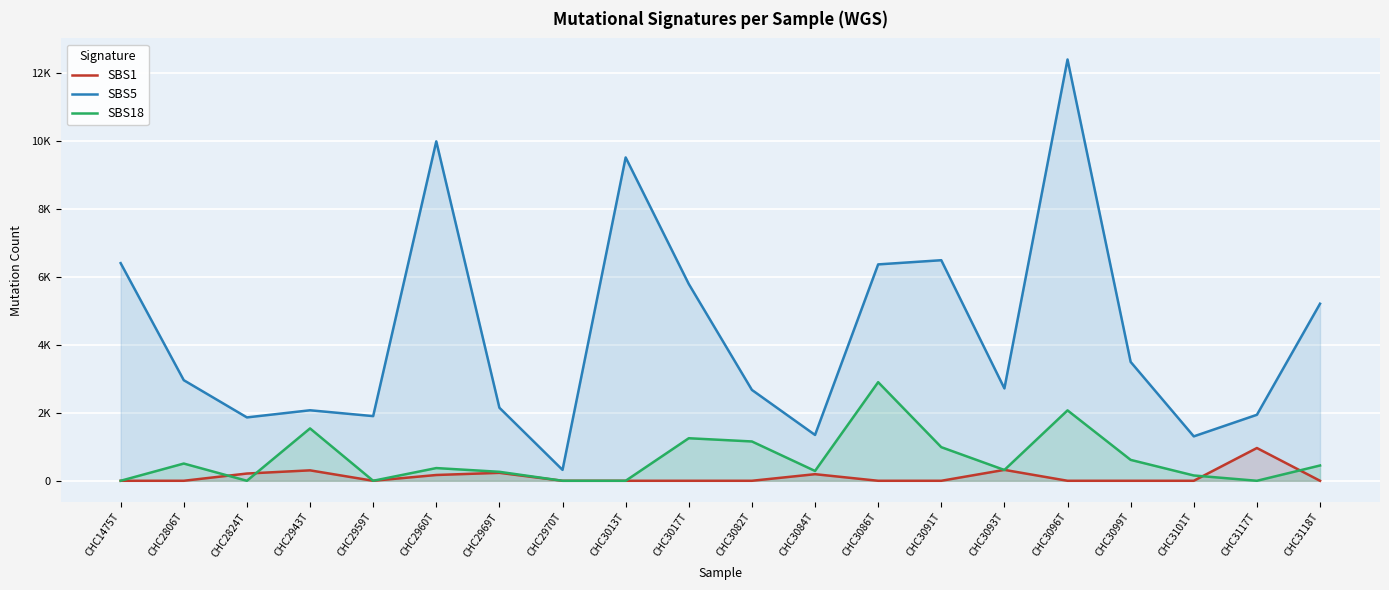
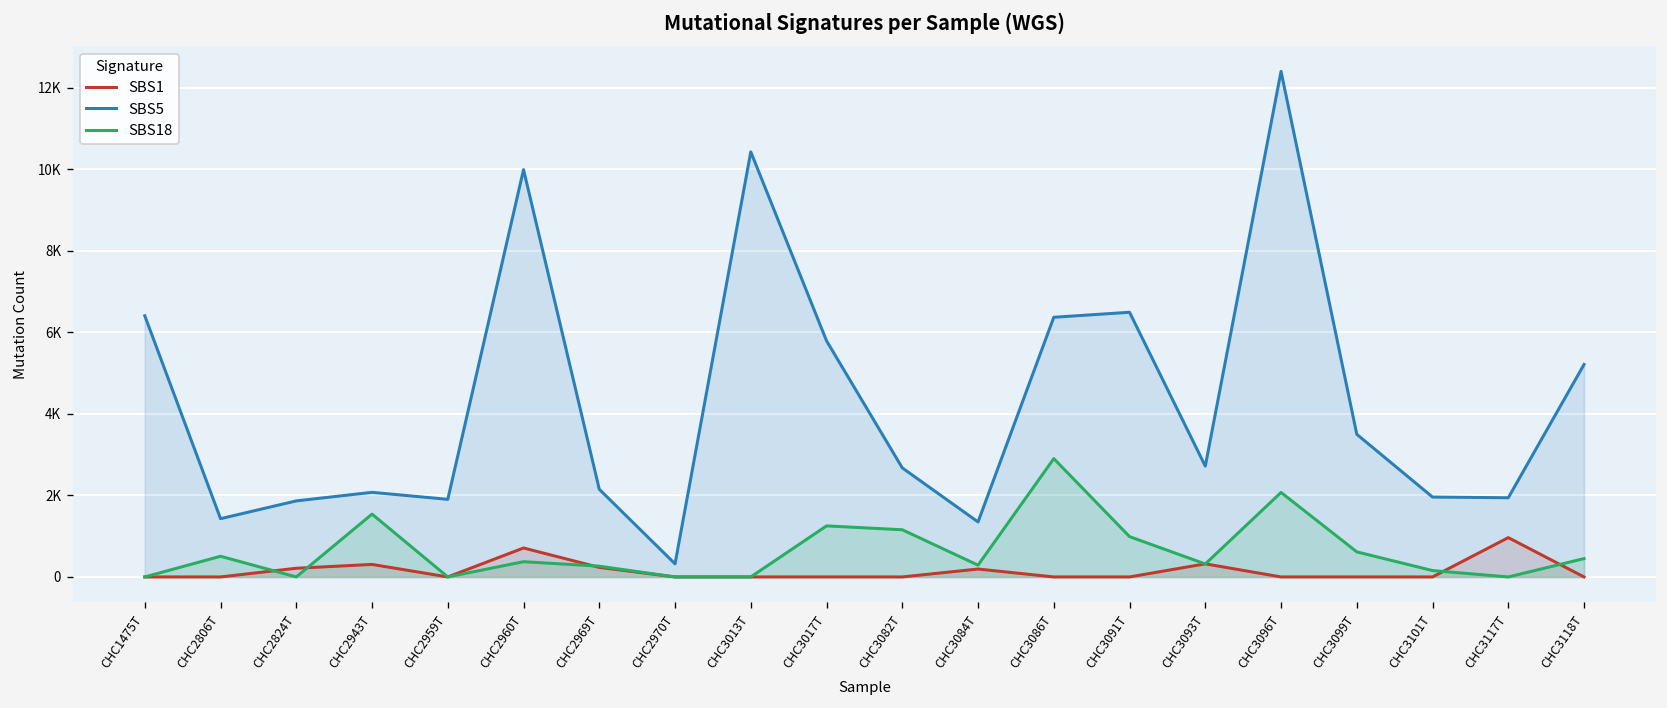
  {
    "SBS1": {
      "CHC2806T": 0,
      "CHC2824T": 200,
      "CHC2943T": 300,
-     "CHC2960T": 200,
+     "CHC2960T": 700,
      "CHC3017T": 0,
      "CHC3082T": 0,
      "CHC3084T": 200,
      "CHC3086T": 0,
      "CHC3091T": 0,
      "CHC3096T": 0,
      "CHC3099T": 0,
      "CHC3101T": 0,
      "CHC3117T": 1000,
      "CHC3118T": 0
    },
    "SBS5": {
      "CHC1475T": 6400,
-     "CHC2806T": 3000,
+     "CHC2806T": 1400,
      "CHC2824T": 1900,
      "CHC2943T": 2100,
      "CHC2959T": 1900,
      "CHC2960T": 10000,
      "CHC2969T": 2200,
      "CHC2970T": 300,
-     "CHC3013T": 9500,
+     "CHC3013T": 10400,
      "CHC3017T": 5800,
      "CHC3082T": 2700,
      "CHC3084T": 1300,
      "CHC3086T": 6400,
      "CHC3091T": 6500,
      "CHC3093T": 2700,
      "CHC3096T": 12400,
      "CHC3099T": 3500,
-     "CHC3101T": 1300,
+     "CHC3101T": 2000,
      "CHC3117T": 1900,
      "CHC3118T": 5200
    },
    "SBS18": {
      "CHC2806T": 500,
      "CHC2824T": 0,
      "CHC2943T": 1500,
      "CHC2960T": 400,
      "CHC3017T": 1300,
      "CHC3082T": 1200,
      "CHC3084T": 300,
      "CHC3086T": 2900,
      "CHC3091T": 1000,
      "CHC3096T": 2100,
      "CHC3099T": 600,
      "CHC3101T": 200,
      "CHC3117T": 0,
      "CHC3118T": 500
    }
  }
